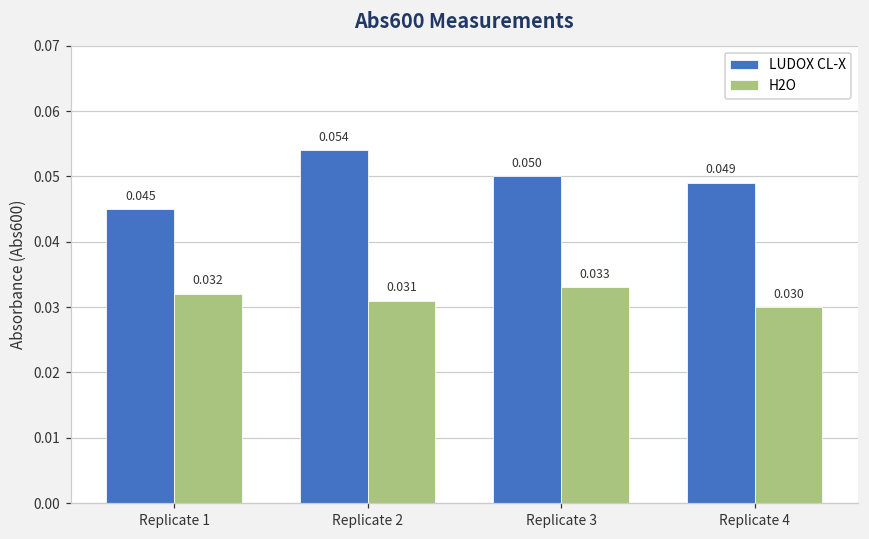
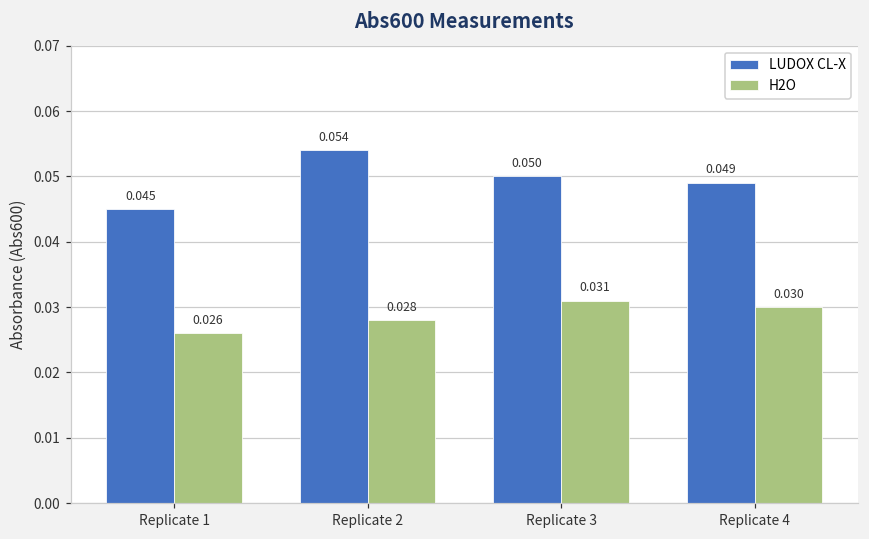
  {
    "LUDOX CL-X": {
      "Replicate 1": 0.045,
      "Replicate 2": 0.054,
      "Replicate 3": 0.050,
      "Replicate 4": 0.049
    },
    "H2O": {
-     "Replicate 1": 0.032,
-     "Replicate 2": 0.031,
-     "Replicate 3": 0.033,
+     "Replicate 1": 0.026,
+     "Replicate 2": 0.028,
+     "Replicate 3": 0.031,
      "Replicate 4": 0.030
    }
  }
